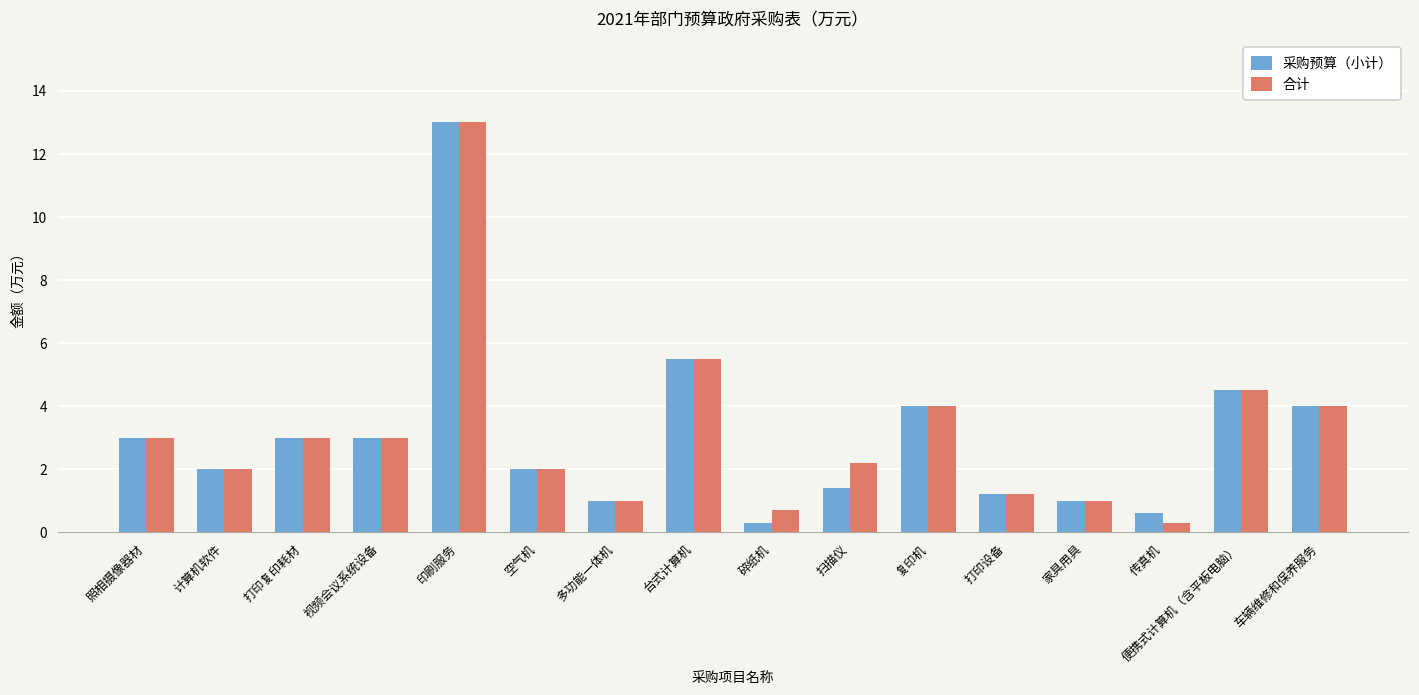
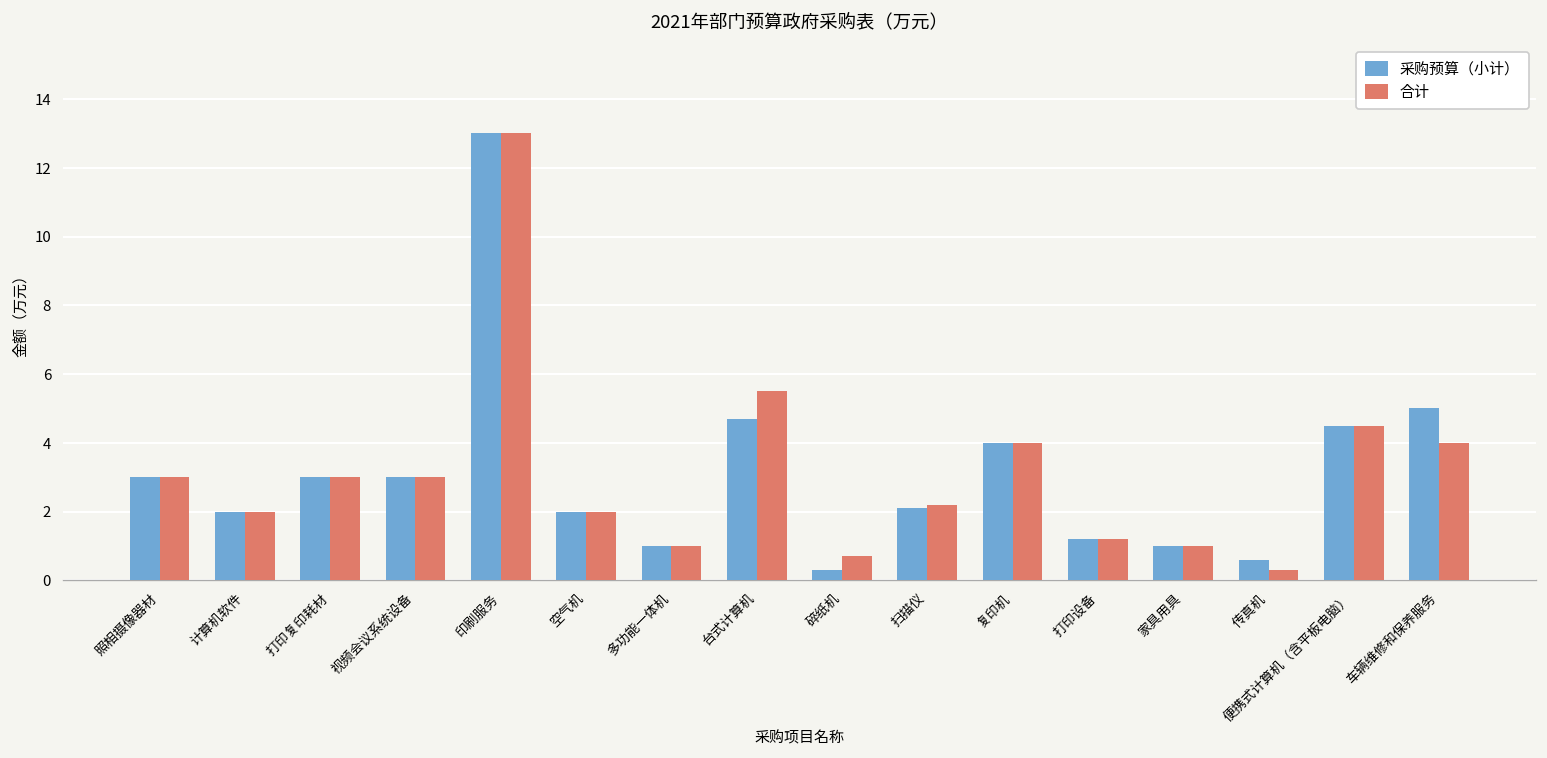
  {
    "采购预算（小计）": {
      "照相摄像器材": 3.0,
      "计算机软件": 2.0,
      "打印复印耗材": 3.0,
      "视频会议系统设备": 3.0,
      "印刷服务": 13.0,
      "空气机": 2.0,
      "多功能一体机": 1.0,
-     "台式计算机": 5.5,
+     "台式计算机": 4.7,
      "碎纸机": 0.3,
-     "扫描仪": 1.4,
+     "扫描仪": 2.1,
      "复印机": 4.0,
      "打印设备": 1.2,
      "家具用具": 1.0,
      "传真机": 0.6,
      "便携式计算机（含平板电脑）": 4.5,
-     "车辆维修和保养服务": 4
+     "车辆维修和保养服务": 5
    },
    "合计": {
      "照相摄像器材": 3.0,
      "计算机软件": 2.0,
      "打印复印耗材": 3.0,
      "视频会议系统设备": 3.0,
      "印刷服务": 13.0,
      "空气机": 2.0,
      "多功能一体机": 1.0,
      "台式计算机": 5.5,
      "碎纸机": 0.7,
      "扫描仪": 2.2,
      "复印机": 4.0,
      "打印设备": 1.2,
      "家具用具": 1.0,
      "传真机": 0.3,
      "便携式计算机（含平板电脑）": 4.5,
      "车辆维修和保养服务": 4.0
    }
  }
